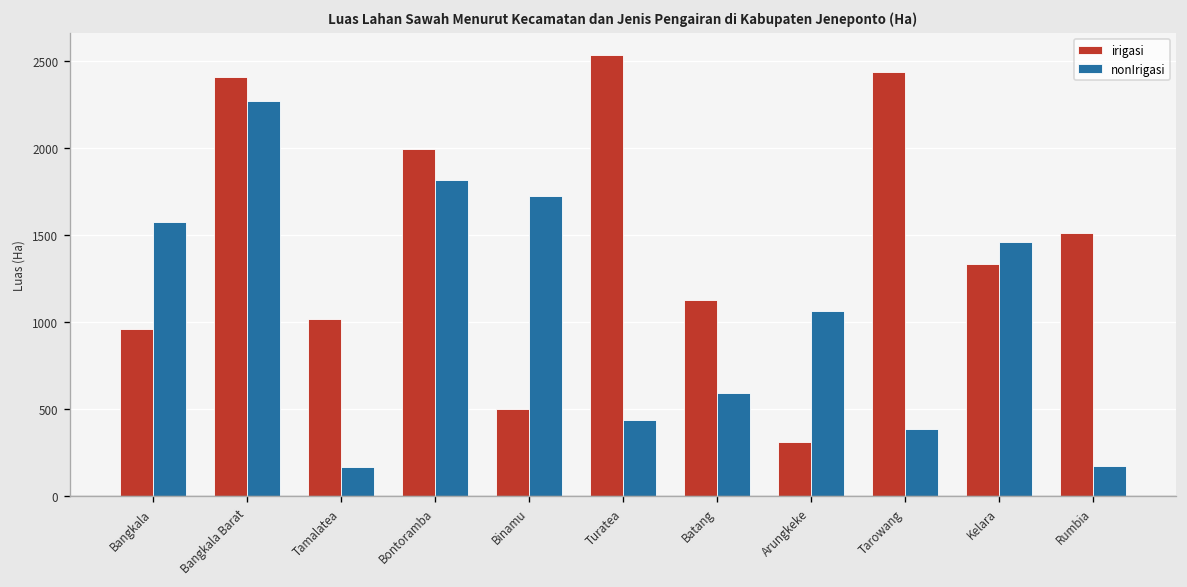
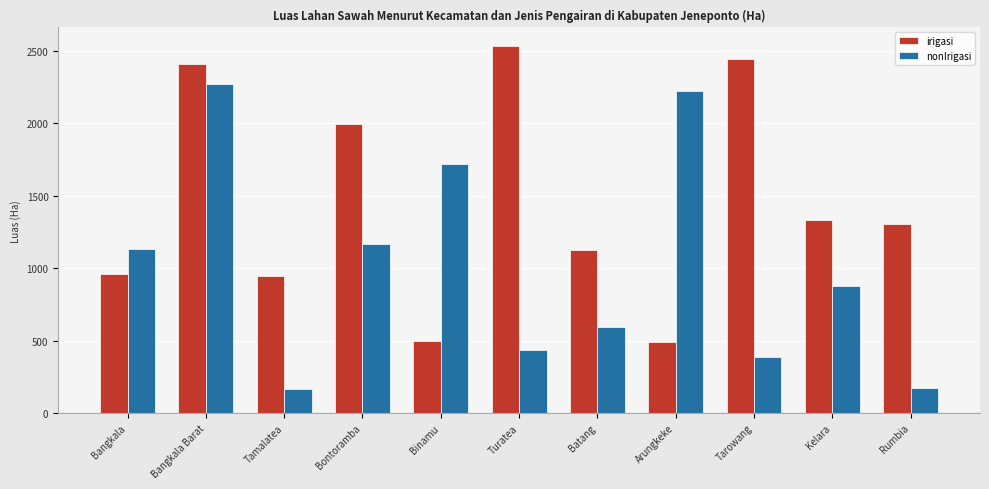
  {
    "irigasi": {
      "Bangkala": 960,
      "Bangkala Barat": 2410,
-     "Tamalatea": 1020,
+     "Tamalatea": 940,
      "Bontoramba": 1990,
      "Binamu": 500,
      "Turatea": 2530,
      "Batang": 1130,
-     "Arungkeke": 310,
+     "Arungkeke": 490,
      "Tarowang": 2440,
      "Kelara": 1330,
-     "Rumbia": 1510
+     "Rumbia": 1310
    },
    "nonIrigasi": {
-     "Bangkala": 1570,
+     "Bangkala": 1130,
      "Bangkala Barat": 2270,
      "Tamalatea": 160,
-     "Bontoramba": 1820,
+     "Bontoramba": 1170,
      "Binamu": 1720,
      "Turatea": 440,
      "Batang": 590,
-     "Arungkeke": 1060,
+     "Arungkeke": 2220,
      "Tarowang": 380,
-     "Kelara": 1460,
+     "Kelara": 880,
      "Rumbia": 170
    }
  }
